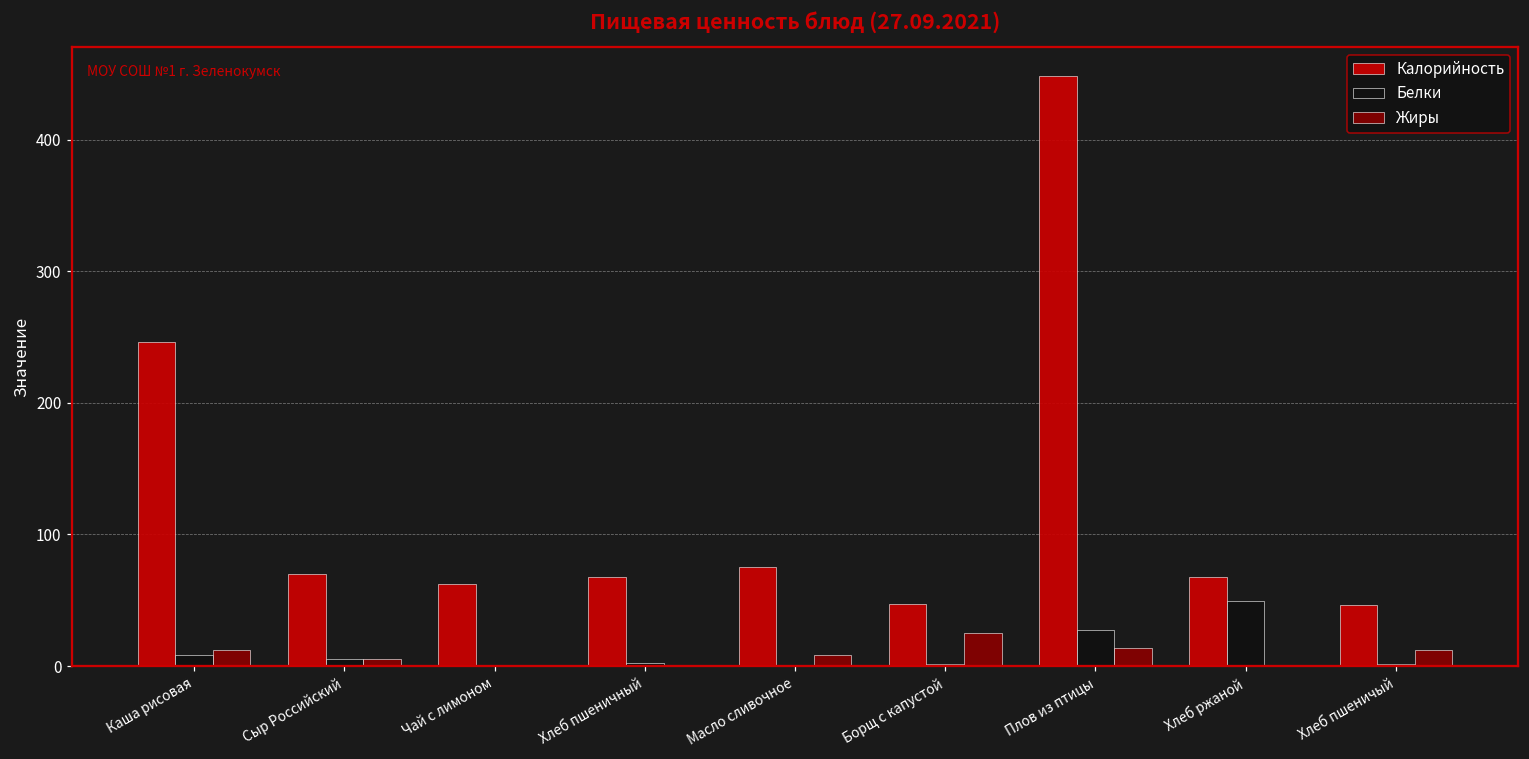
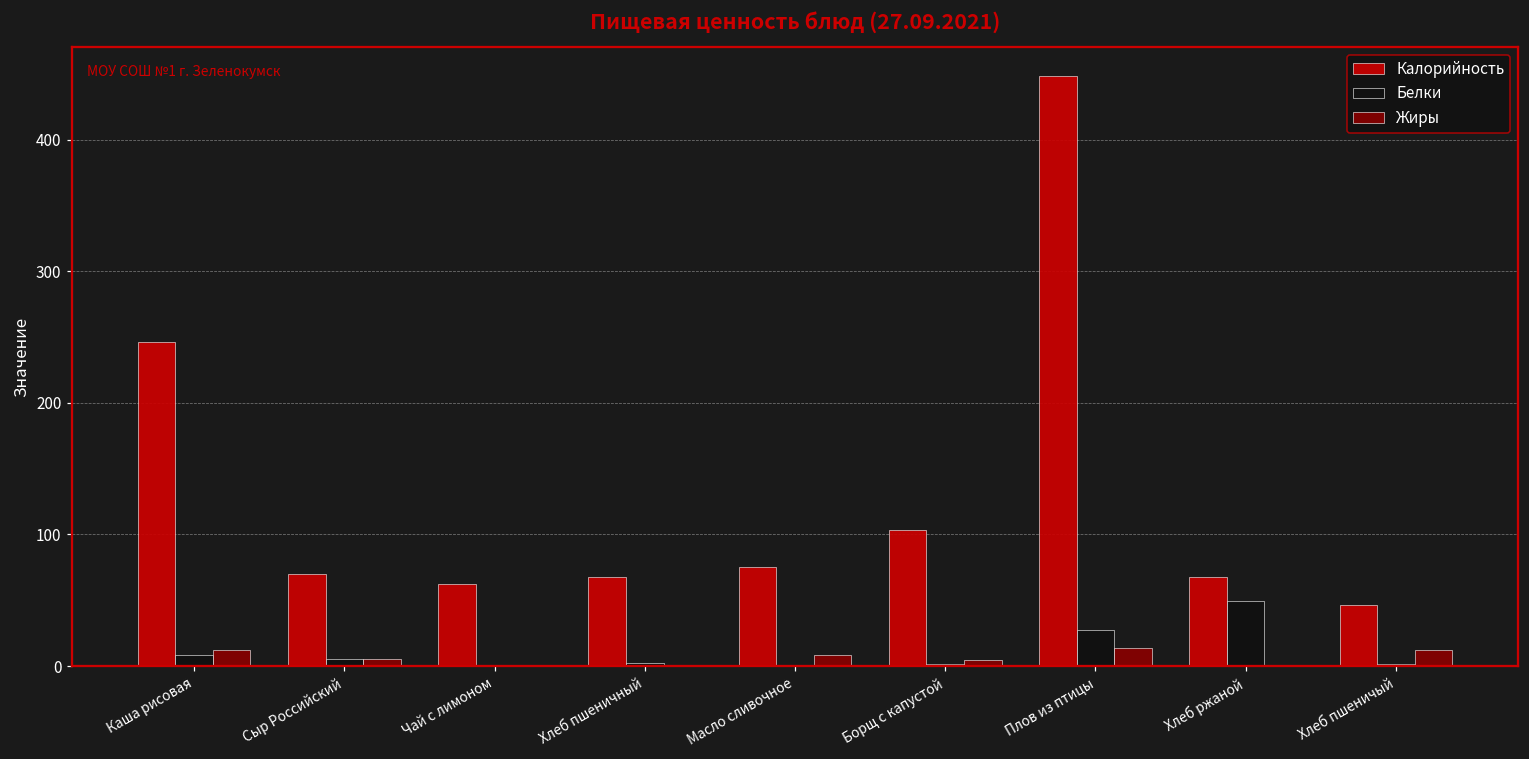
  {
    "Калорийность": {
      "Каша рисовая": 246,
      "Сыр Российский": 70,
      "Чай с лимоном": 62,
      "Хлеб пшеничный": 67,
      "Масло сливочное": 75,
-     "Борщ с капустой": 47,
+     "Борщ с капустой": 104,
      "Плов из птицы": 448,
      "Хлеб ржаной": 67,
      "Хлеб пшеничый": 47
    },
    "Белки": {
      "Каша рисовая": 8,
      "Сыр Российский": 5,
      "Чай с лимоном": 0,
      "Масло сливочное": 0,
      "Плов из птицы": 27,
      "Хлеб ржаной": 49
    },
    "Жиры": {
      "Каша рисовая": 12,
      "Сыр Российский": 5,
      "Масло сливочное": 8,
-     "Борщ с капустой": 25,
+     "Борщ с капустой": 5,
      "Плов из птицы": 13,
      "Хлеб пшеничый": 12
    }
  }
